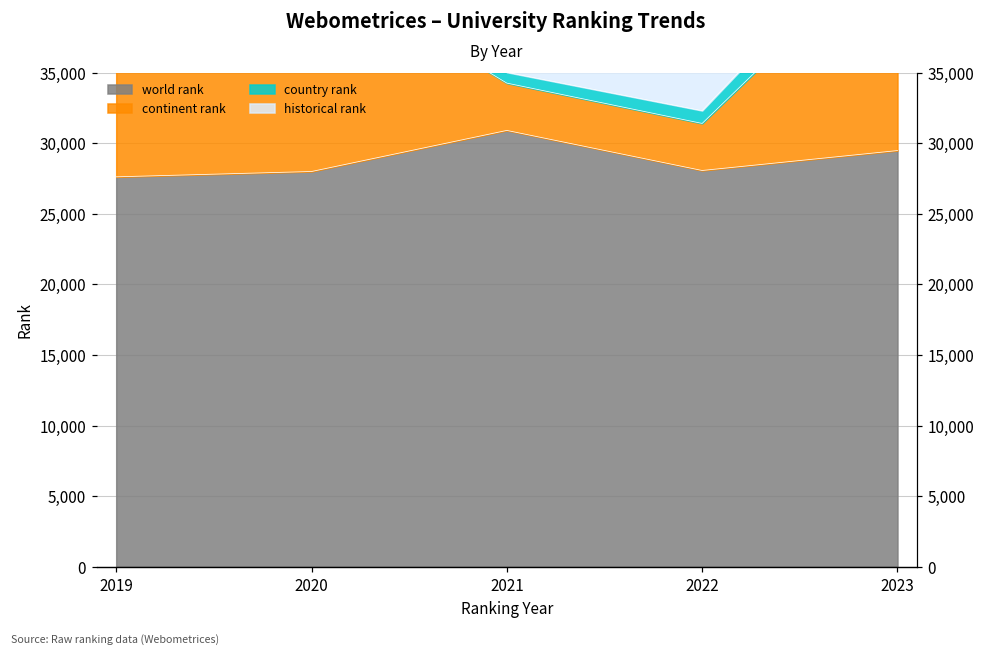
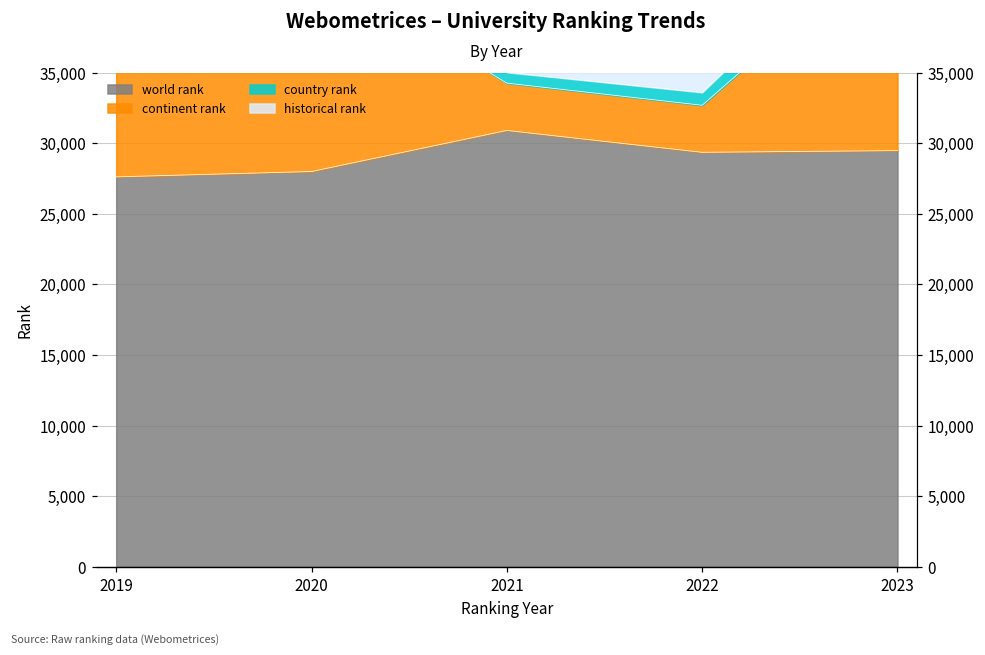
  {
    "world rank": {
      "2019": "27,600",
      "2020": "28,000",
      "2021": "30,900",
-     "2022": "28,100",
+     "2022": "29,400",
      "2023": "29,500"
    },
    "continent rank": {
      "2021": "3,400",
      "2022": "3,300"
    },
    "country rank": {
      "2021": "800",
      "2022": "900"
    }
  }
